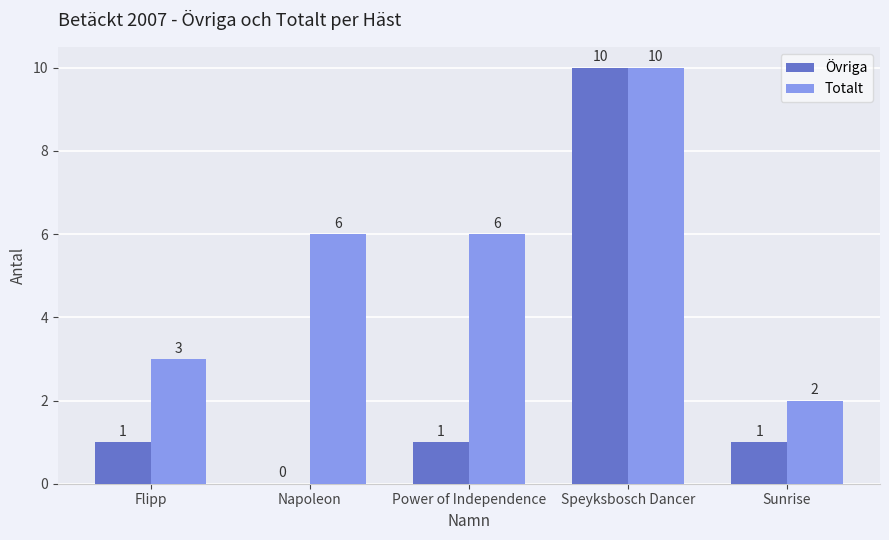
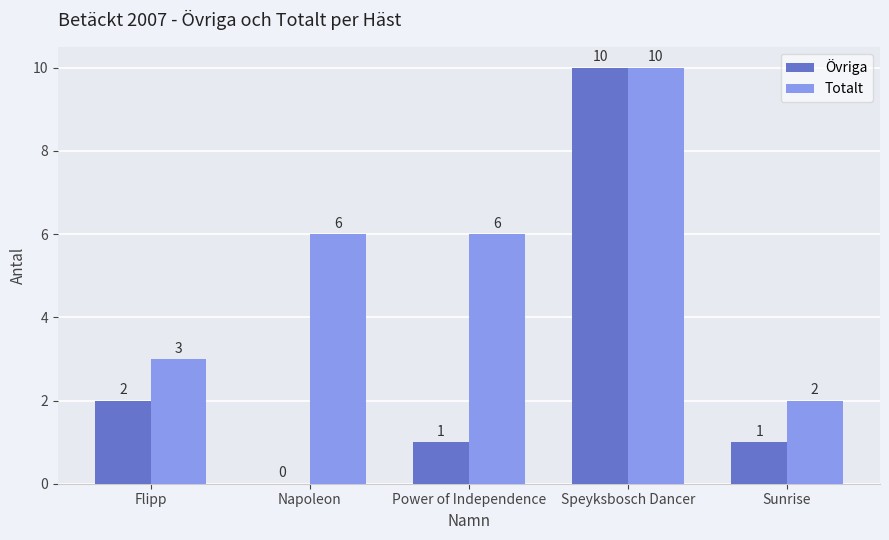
  {
    "Övriga": {
-     "Flipp": 1,
+     "Flipp": 2,
      "Napoleon": 0,
      "Power of Independence": 1,
      "Speyksbosch Dancer": 10,
      "Sunrise": 1
    },
    "Totalt": {
      "Flipp": 3,
      "Napoleon": 6,
      "Power of Independence": 6,
      "Speyksbosch Dancer": 10,
      "Sunrise": 2
    }
  }
